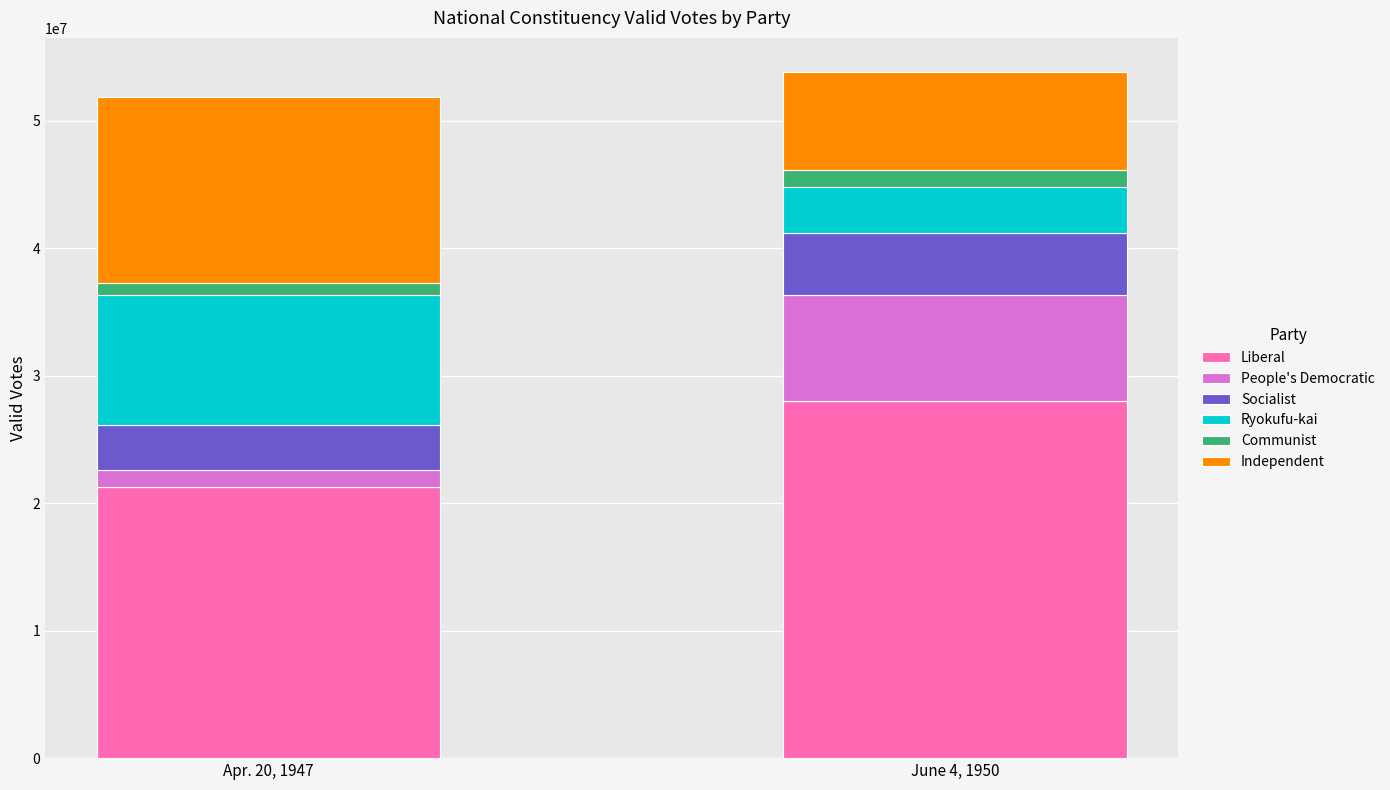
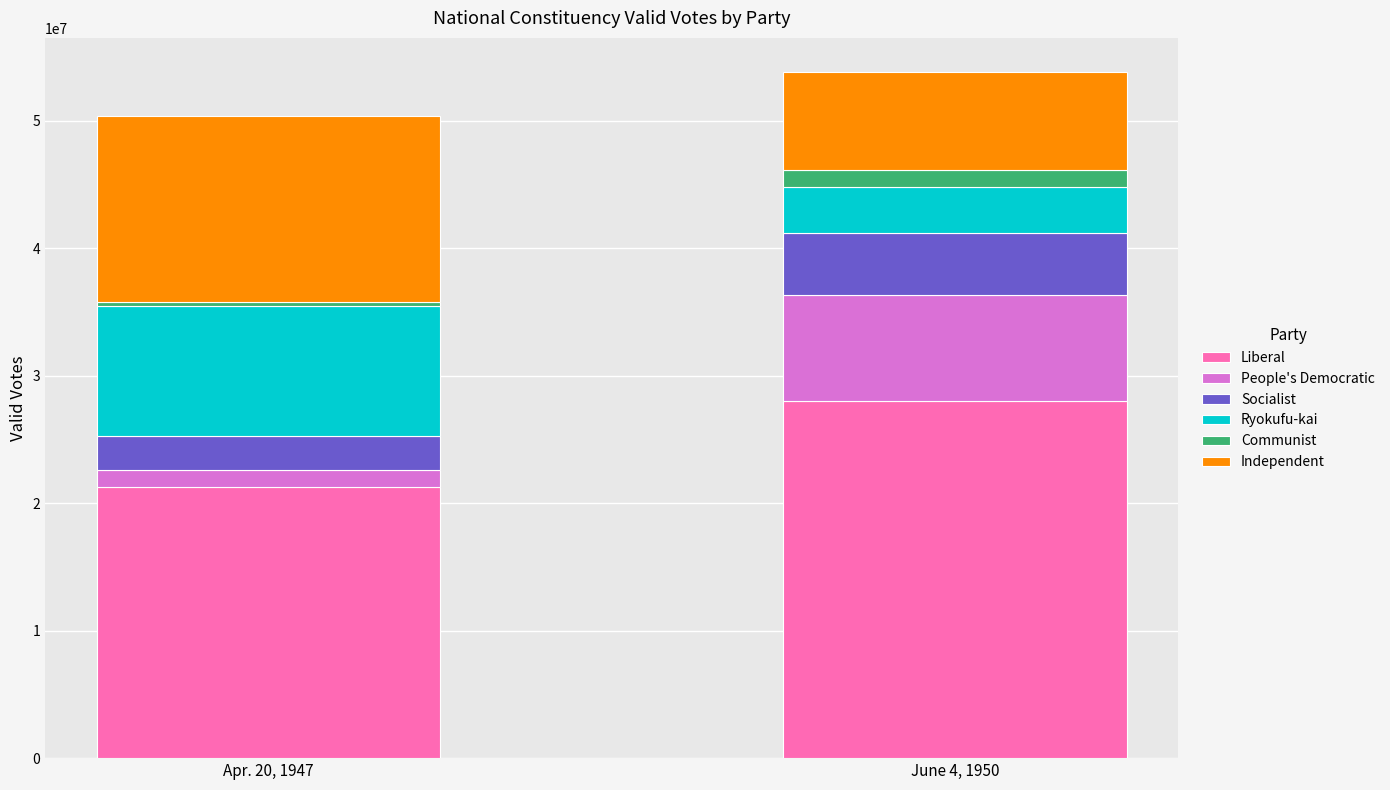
  {
    "Socialist": {
-     "Apr. 20, 1947": 3500000,
+     "Apr. 20, 1947": 2600000,
      "June 4, 1950": 4900000
    },
    "Ryokufu-kai": {
      "Apr. 20, 1947": 10200000,
      "June 4, 1950": 3700000
    },
    "Communist": {
-     "Apr. 20, 1947": 1000000,
+     "Apr. 20, 1947": 300000,
      "June 4, 1950": 1300000
    },
    "Independent": {
      "Apr. 20, 1947": 14500000,
      "June 4, 1950": 7600000
    }
  }
